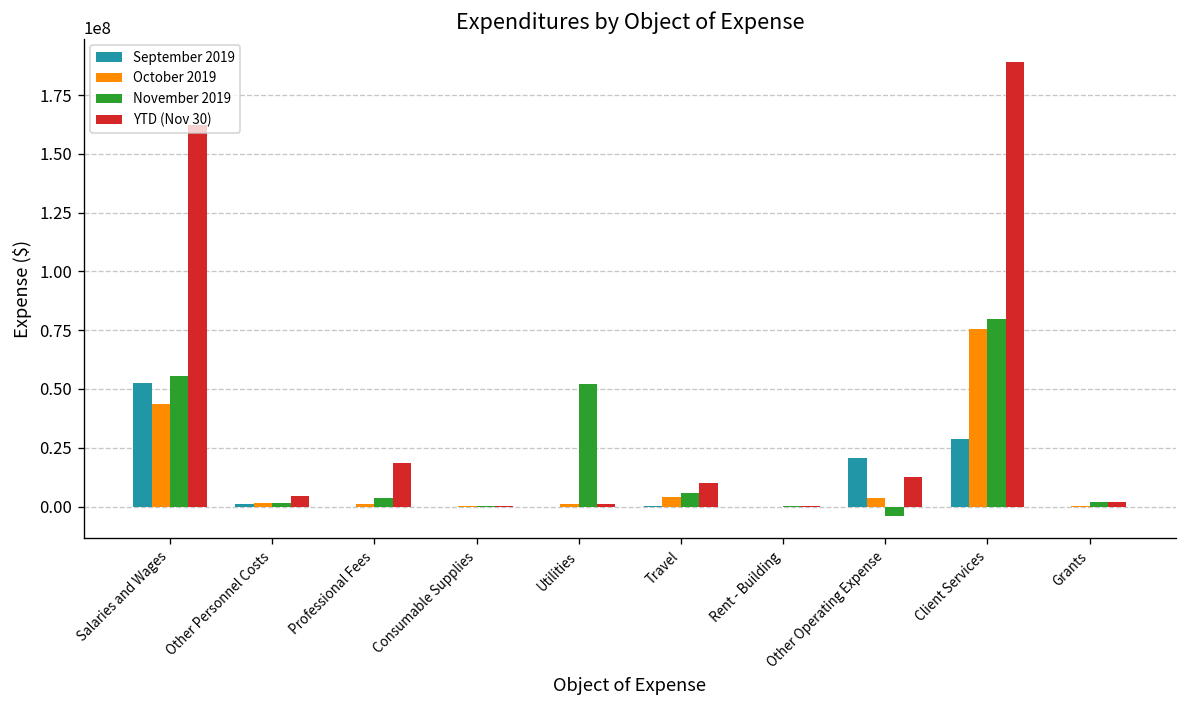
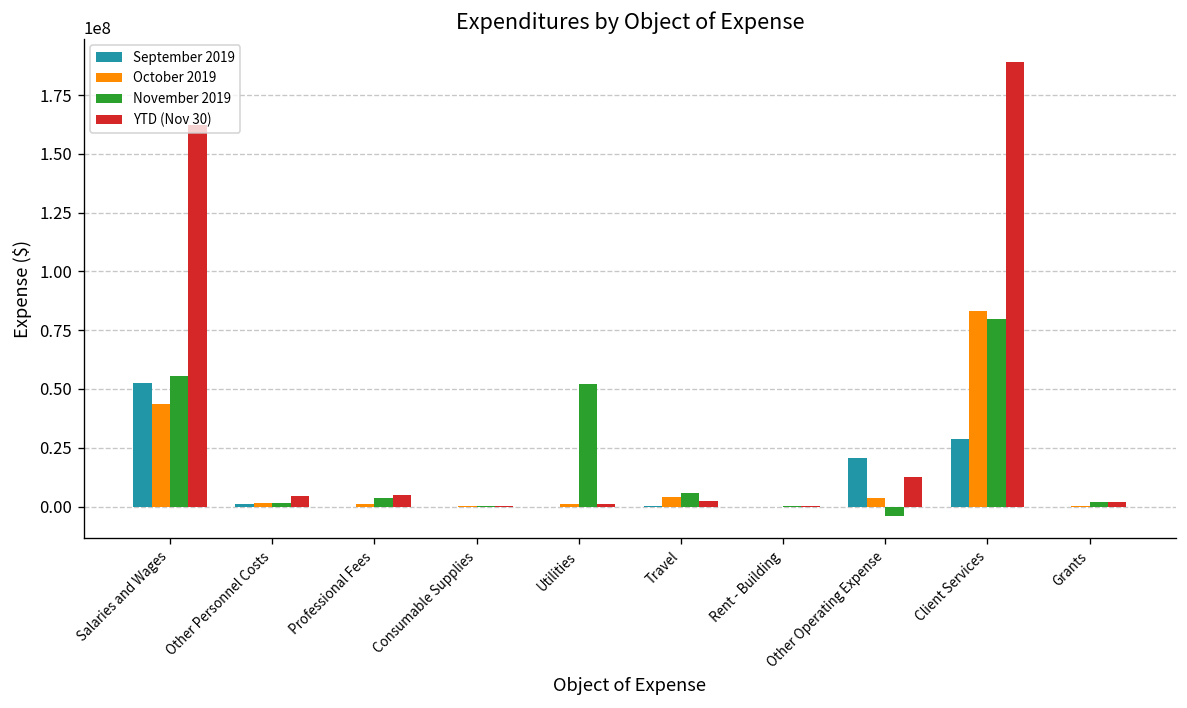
  {
    "September 2019": {
      "Salaries and Wages": 52000000,
      "Professional Fees": 0,
      "Other Operating Expense": 21000000,
      "Client Services": 29000000,
      "Grants": 0
    },
    "October 2019": {
      "Salaries and Wages": 44000000,
      "Other Personnel Costs": 1000000,
      "Travel": 4000000,
      "Other Operating Expense": 3000000,
-     "Client Services": 75000000
+     "Client Services": 83000000
    },
    "November 2019": {
      "Salaries and Wages": 55000000,
      "Other Personnel Costs": 2000000,
      "Professional Fees": 4000000,
      "Utilities": 52000000,
      "Travel": 6000000,
      "Other Operating Expense": -4000000,
      "Client Services": 80000000,
      "Grants": 2000000
    },
    "YTD (Nov 30)": {
      "Other Personnel Costs": 4000000,
-     "Professional Fees": 19000000,
-     "Travel": 10000000,
+     "Professional Fees": 5000000,
+     "Travel": 2000000,
      "Other Operating Expense": 12000000,
      "Client Services": 189000000,
      "Grants": 2000000
    }
  }
